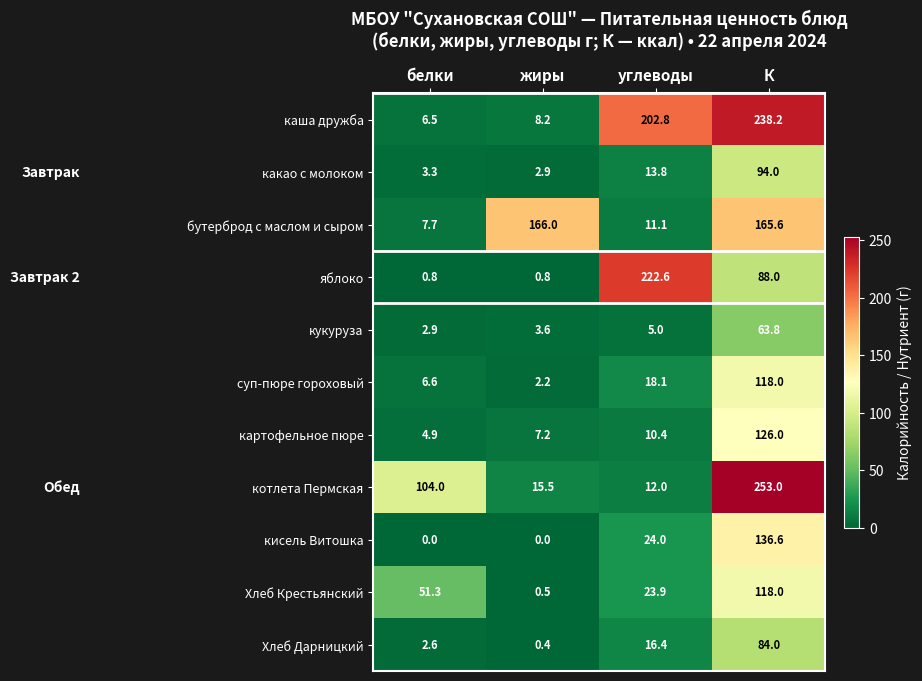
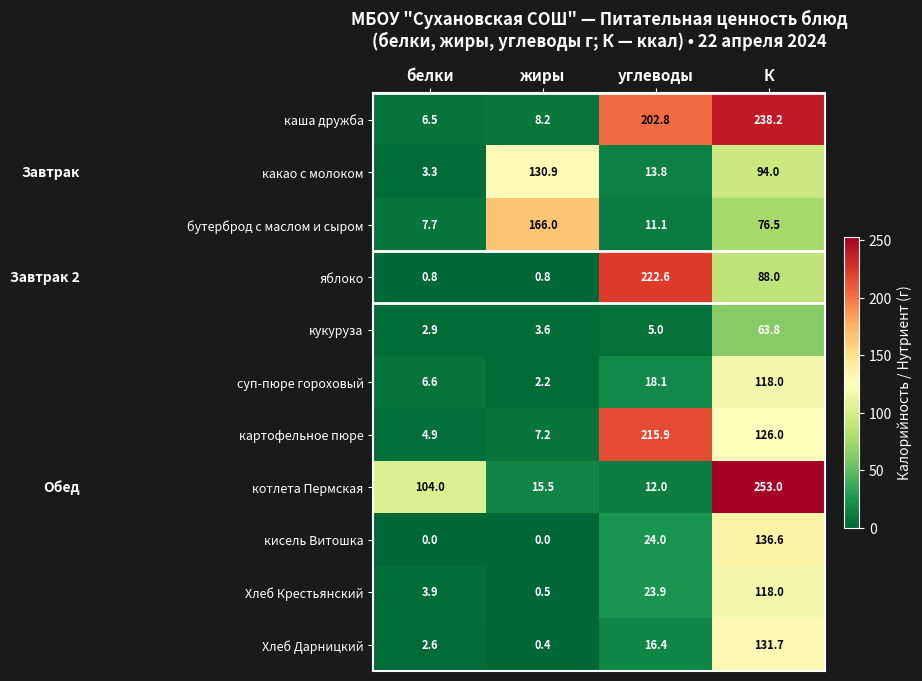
  {
    "каша дружба": {
      "белки": 6.5,
      "жиры": 8.2,
      "углеводы": 202.8,
      "К": 238.2
    },
    "какао с молоком": {
      "белки": 3.3,
-     "жиры": 2.9,
+     "жиры": 130.9,
      "углеводы": 13.8,
      "К": 94.0
    },
    "бутерброд с маслом и сыром": {
      "белки": 7.7,
      "жиры": 166.0,
      "углеводы": 11.1,
-     "К": 165.6
+     "К": 76.5
    },
    "яблоко": {
      "белки": 0.8,
      "жиры": 0.8,
      "углеводы": 222.6,
      "К": 88.0
    },
    "кукуруза": {
      "белки": 2.9,
      "жиры": 3.6,
      "углеводы": 5.0,
      "К": 63.8
    },
    "суп-пюре гороховый": {
      "белки": 6.6,
      "жиры": 2.2,
      "углеводы": 18.1,
      "К": 118.0
    },
    "картофельное пюре": {
      "белки": 4.9,
      "жиры": 7.2,
-     "углеводы": 10.4,
+     "углеводы": 215.9,
      "К": 126.0
    },
    "котлета Пермская": {
      "белки": 104.0,
      "жиры": 15.5,
      "углеводы": 12.0,
      "К": 253.0
    },
    "кисель Витошка": {
      "белки": 0.0,
      "жиры": 0.0,
      "углеводы": 24.0,
      "К": 136.6
    },
    "Хлеб Крестьянский": {
-     "белки": 51.3,
+     "белки": 3.9,
      "жиры": 0.5,
      "углеводы": 23.9,
      "К": 118.0
    },
    "Хлеб Дарницкий": {
      "белки": 2.6,
      "жиры": 0.4,
      "углеводы": 16.4,
-     "К": 84.0
+     "К": 131.7
    }
  }
